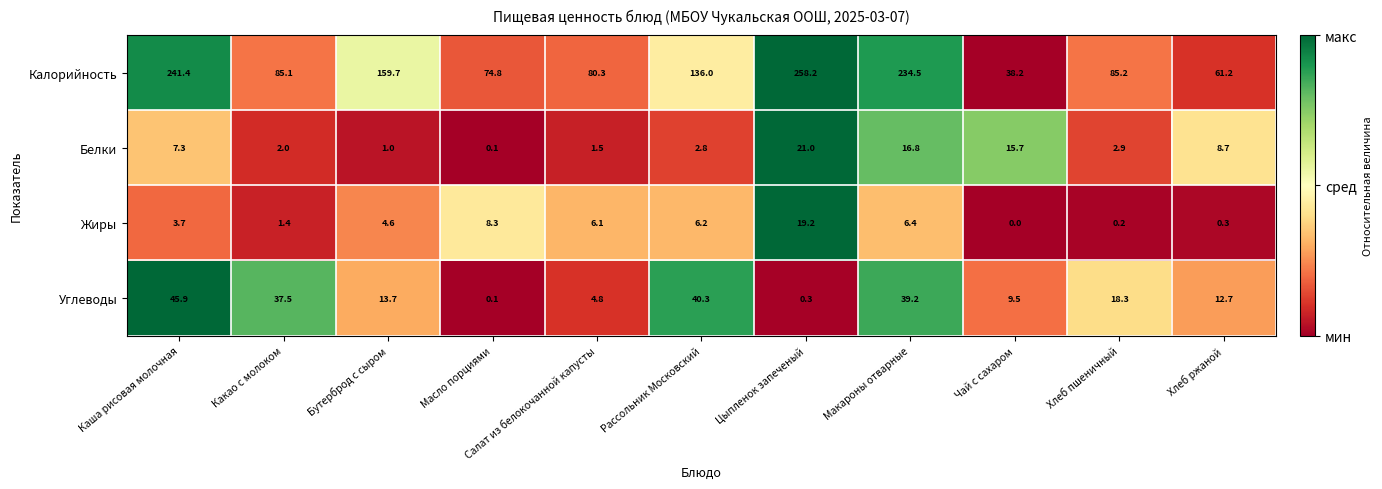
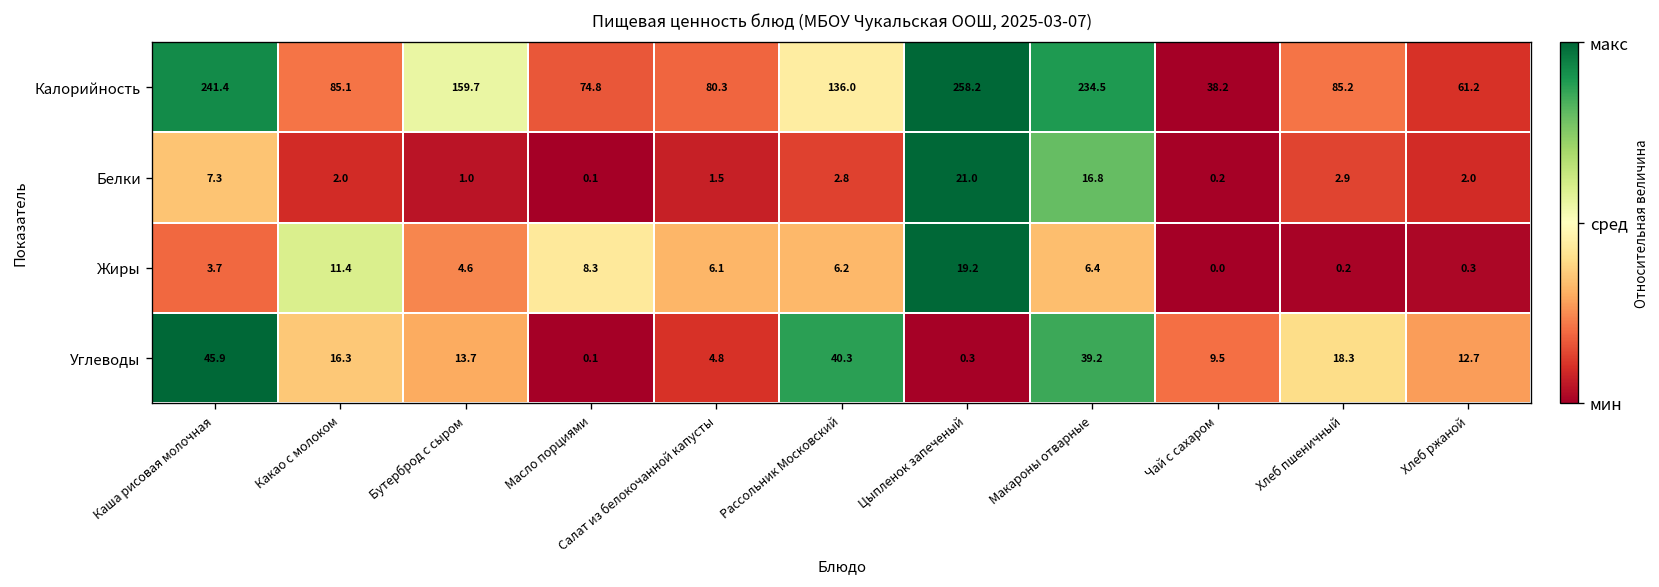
  {
    "Калорийность": {
      "Каша рисовая молочная": 241.4,
      "Какао с молоком": 85.1,
      "Бутерброд с сыром": 159.7,
      "Масло порциями": 74.8,
      "Салат из белокочанной капусты": 80.3,
      "Рассольник Московский": 136.0,
      "Цыпленок запеченый": 258.2,
      "Макароны отварные": 234.5,
      "Чай с сахаром": 38.2,
      "Хлеб пшеничный": 85.2,
      "Хлеб ржаной": 61.2
    },
    "Белки": {
      "Каша рисовая молочная": 7.3,
      "Какао с молоком": 2.0,
      "Бутерброд с сыром": 1.0,
      "Масло порциями": 0.1,
      "Салат из белокочанной капусты": 1.5,
      "Рассольник Московский": 2.8,
      "Цыпленок запеченый": 21.0,
      "Макароны отварные": 16.8,
-     "Чай с сахаром": 15.7,
+     "Чай с сахаром": 0.2,
      "Хлеб пшеничный": 2.9,
-     "Хлеб ржаной": 8.7
+     "Хлеб ржаной": 2.0
    },
    "Жиры": {
      "Каша рисовая молочная": 3.7,
-     "Какао с молоком": 1.4,
+     "Какао с молоком": 11.4,
      "Бутерброд с сыром": 4.6,
      "Масло порциями": 8.3,
      "Салат из белокочанной капусты": 6.1,
      "Рассольник Московский": 6.2,
      "Цыпленок запеченый": 19.2,
      "Макароны отварные": 6.4,
      "Чай с сахаром": 0.0,
      "Хлеб пшеничный": 0.2,
      "Хлеб ржаной": 0.3
    },
    "Углеводы": {
      "Каша рисовая молочная": 45.9,
-     "Какао с молоком": 37.5,
+     "Какао с молоком": 16.3,
      "Бутерброд с сыром": 13.7,
      "Масло порциями": 0.1,
      "Салат из белокочанной капусты": 4.8,
      "Рассольник Московский": 40.3,
      "Цыпленок запеченый": 0.3,
      "Макароны отварные": 39.2,
      "Чай с сахаром": 9.5,
      "Хлеб пшеничный": 18.3,
      "Хлеб ржаной": 12.7
    }
  }
